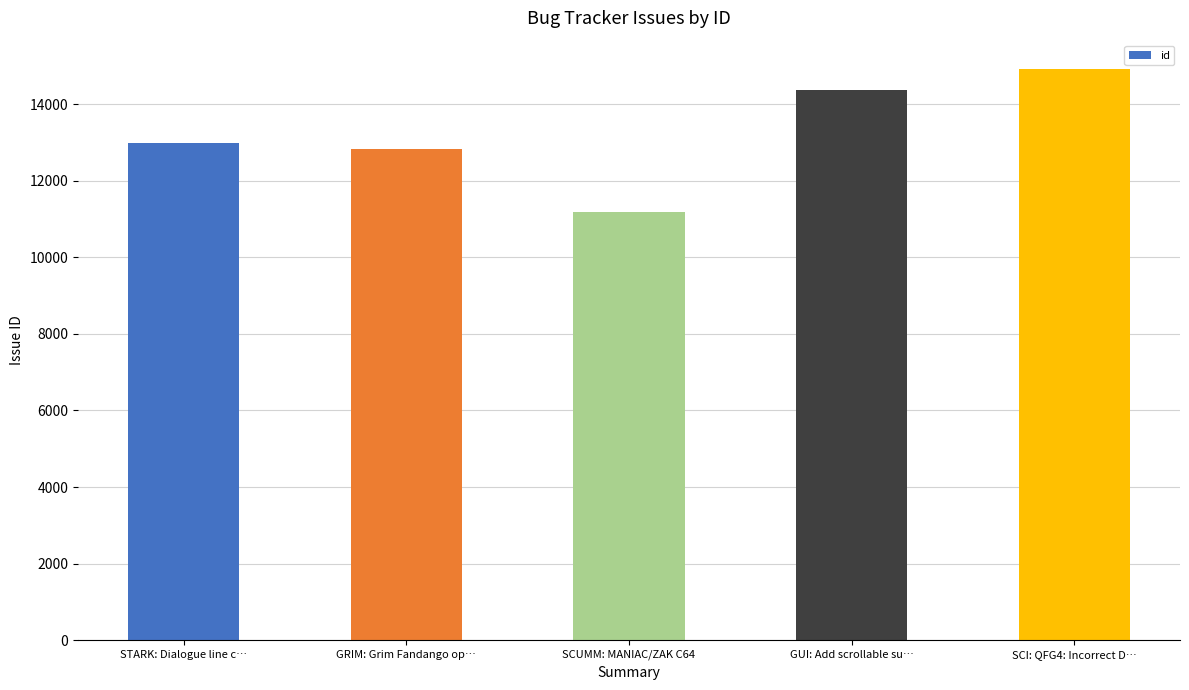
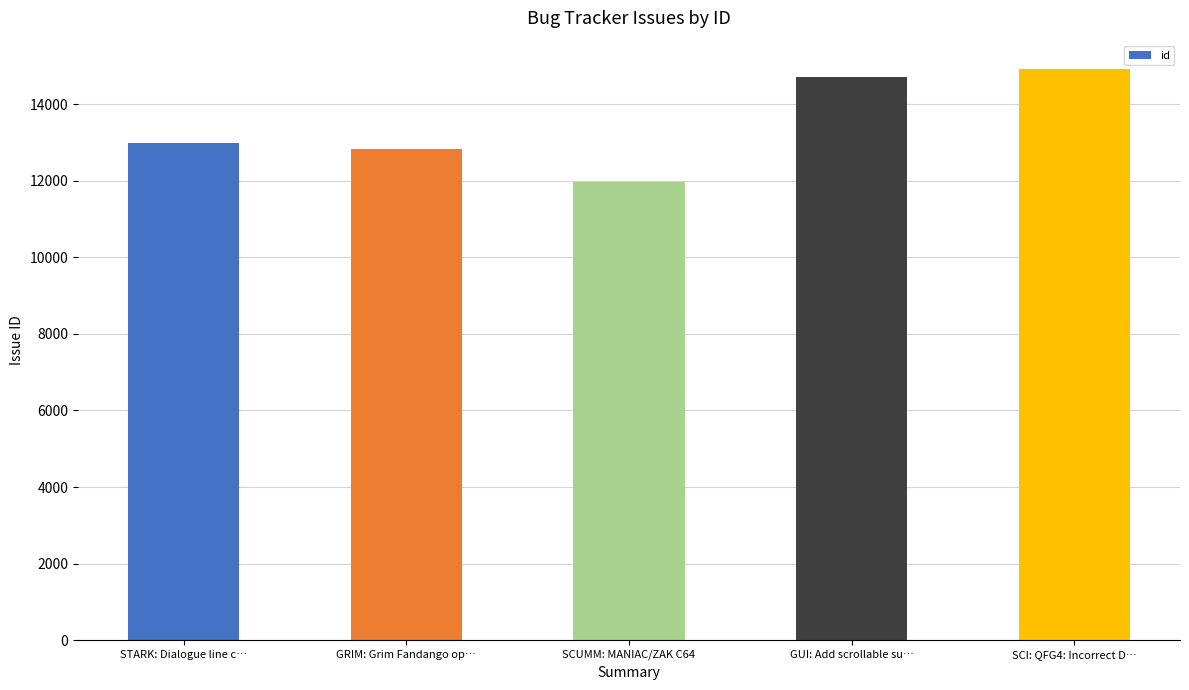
  {
    "STARK: Dialogue line c…": 13000,
    "GRIM: Grim Fandango op…": 12800,
-   "SCUMM: MANIAC/ZAK C64": 11200,
-   "GUI: Add scrollable su…": 14400,
+   "SCUMM: MANIAC/ZAK C64": 12000,
+   "GUI: Add scrollable su…": 14700,
    "SCI: QFG4: Incorrect D…": 14900
  }
